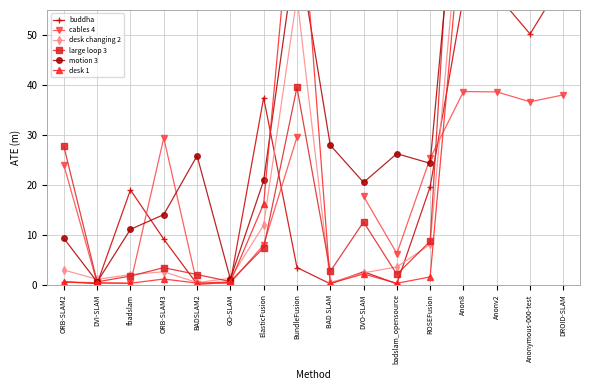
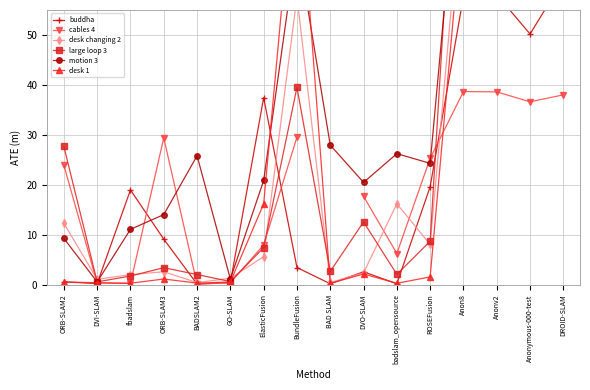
  {
    "desk changing 2": {
-     "ORB-SLAM2": 3,
+     "ORB-SLAM2": 12,
      "DVI-SLAM": 1,
      "ORB-SLAM3": 3,
-     "ElasticFusion": 12,
-     "badslam_opensource": 4,
+     "ElasticFusion": 6,
+     "badslam_opensource": 16,
      "ROSEFusion": 8
    }
  }
